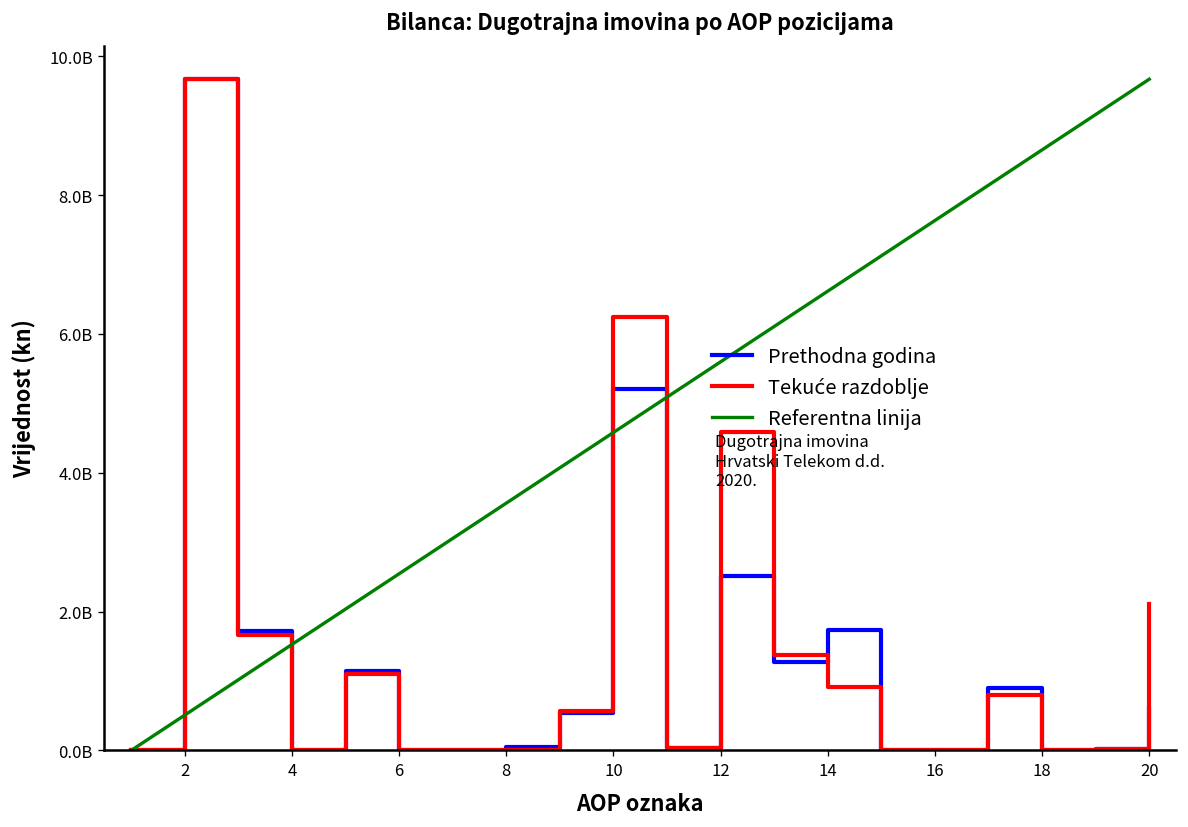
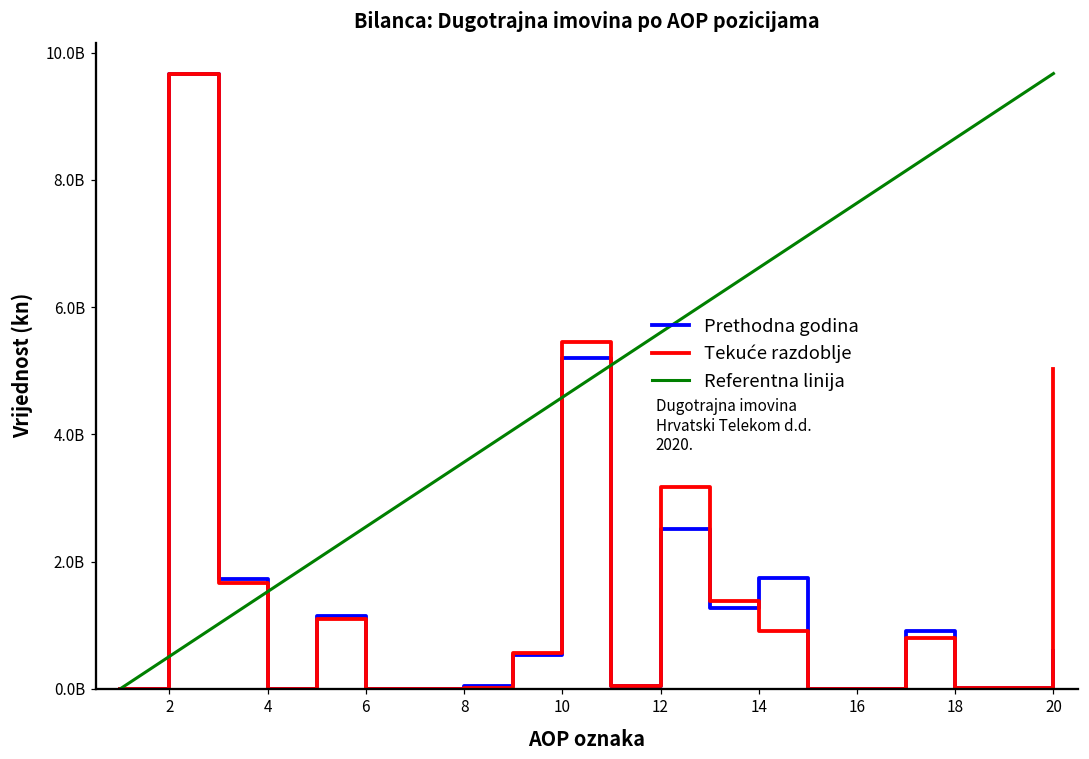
  {
    "Prethodna godina": {
      "10": 5200000000,
      "12": 2500000000,
      "14": 1700000000,
      "20": 600000000
    },
    "Tekuće razdoblje": {
-     "10": 6200000000,
-     "12": 4600000000,
+     "10": 5400000000,
+     "12": 3200000000,
      "14": 900000000,
-     "20": 2100000000
+     "20": 5000000000
    },
    "Referentna linija": {
      "20": 9700000000
    }
  }
